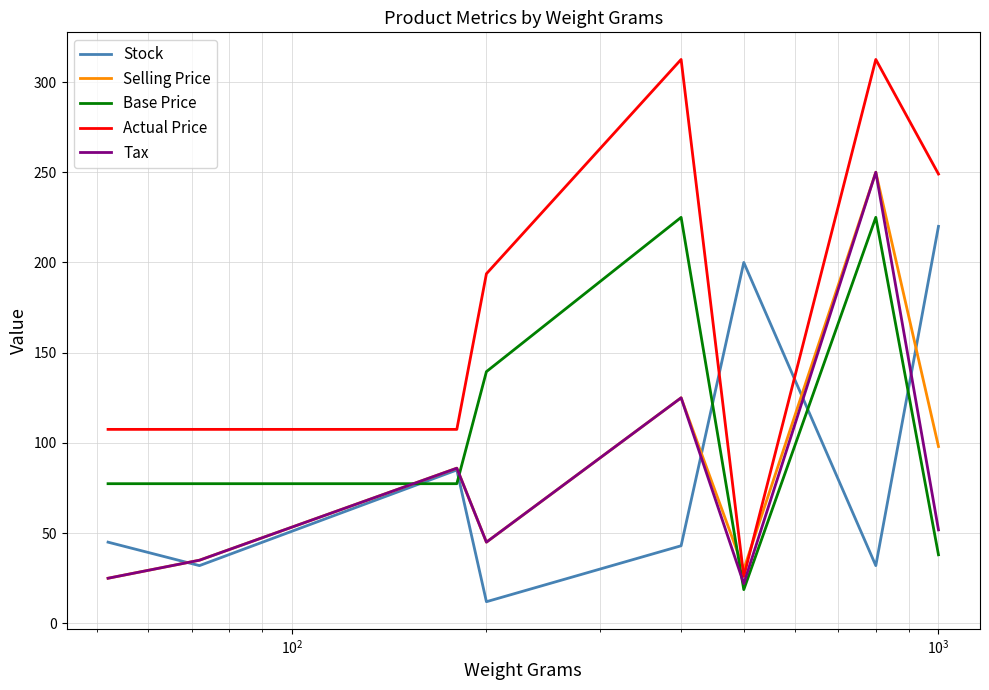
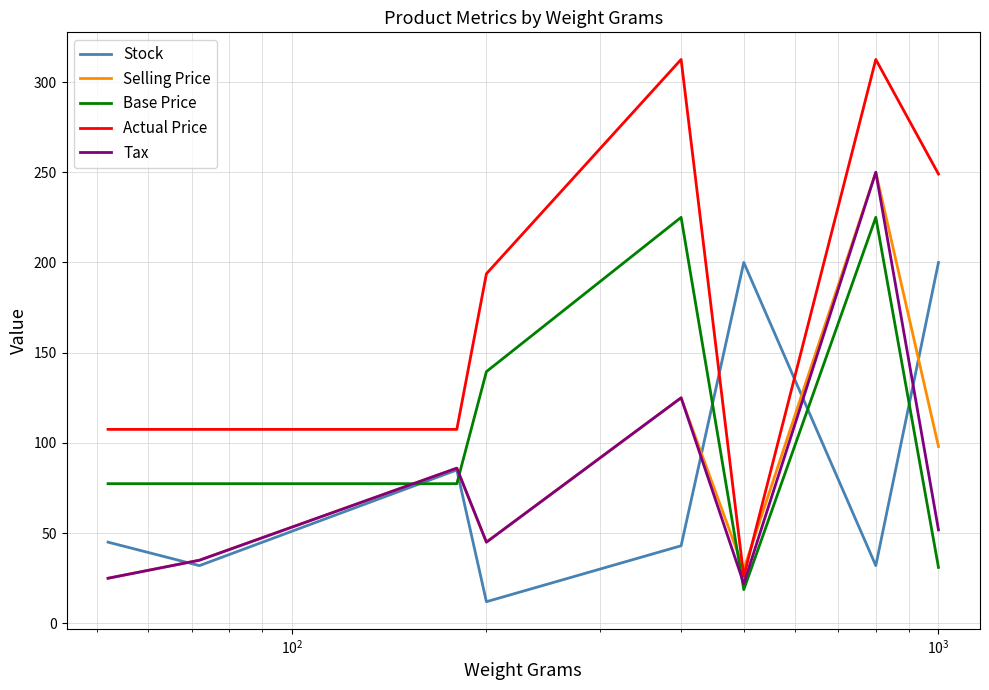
  {
    "Stock": {
-     "10^3": 220
+     "10^3": 200
    },
    "Selling Price": {
      "10^3": 98
    },
    "Base Price": {
-     "10^3": 38
+     "10^3": 31
    },
    "Actual Price": {
      "10^3": 249
    },
    "Tax": {
      "10^3": 52
    }
  }
